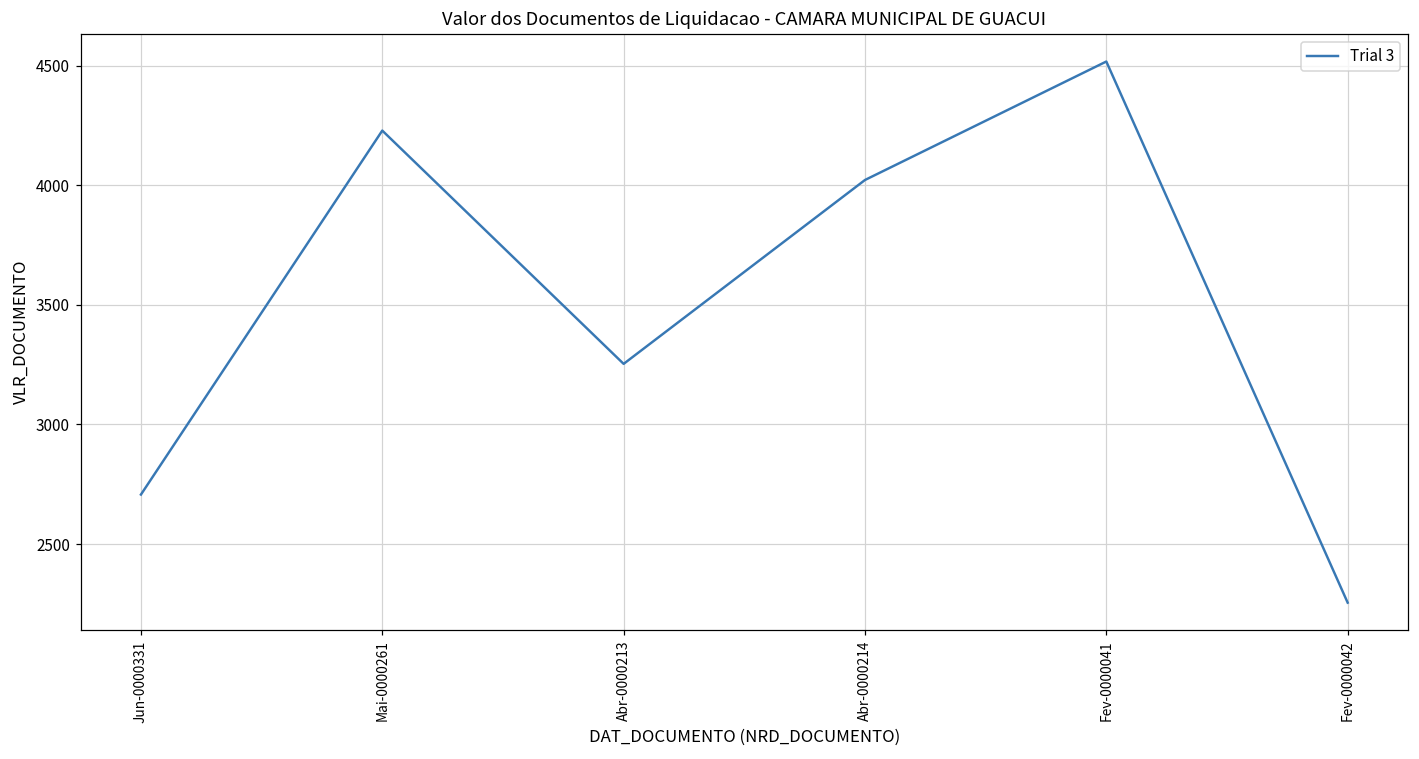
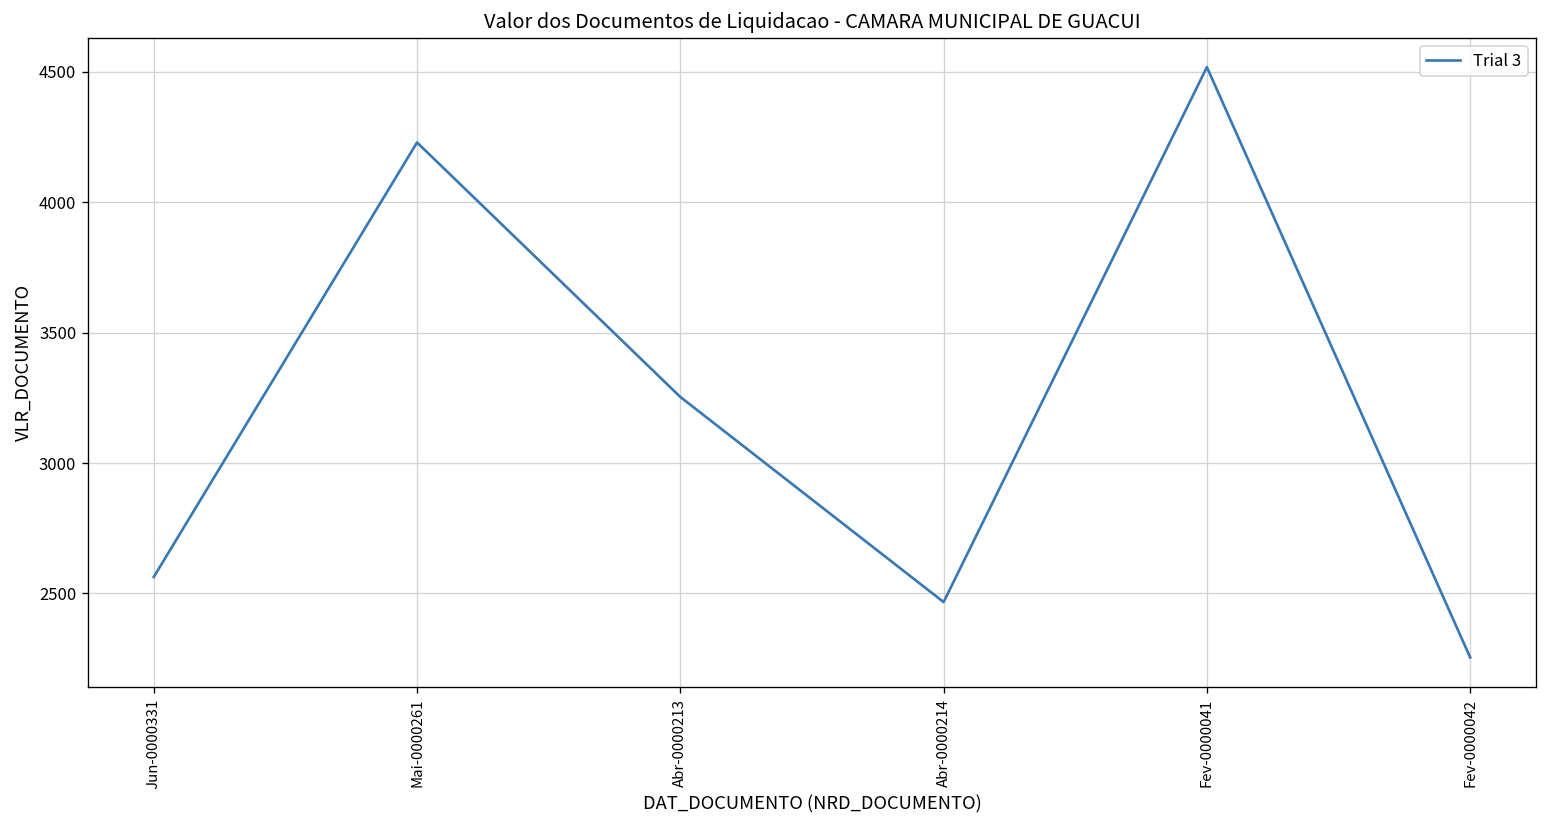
  {
-   "Jun-0000331": 2710,
+   "Jun-0000331": 2560,
    "Mai-0000261": 4230,
    "Abr-0000213": 3250,
-   "Abr-0000214": 4020,
+   "Abr-0000214": 2470,
    "Fev-0000041": 4520,
    "Fev-0000042": 2250
  }
